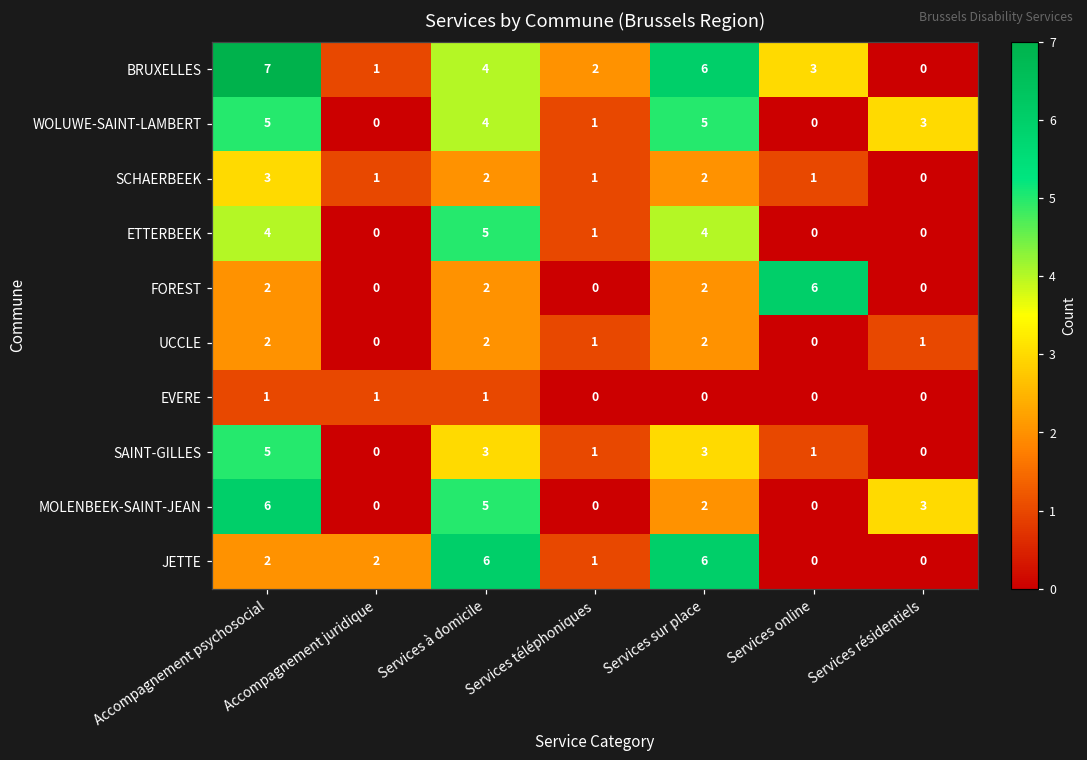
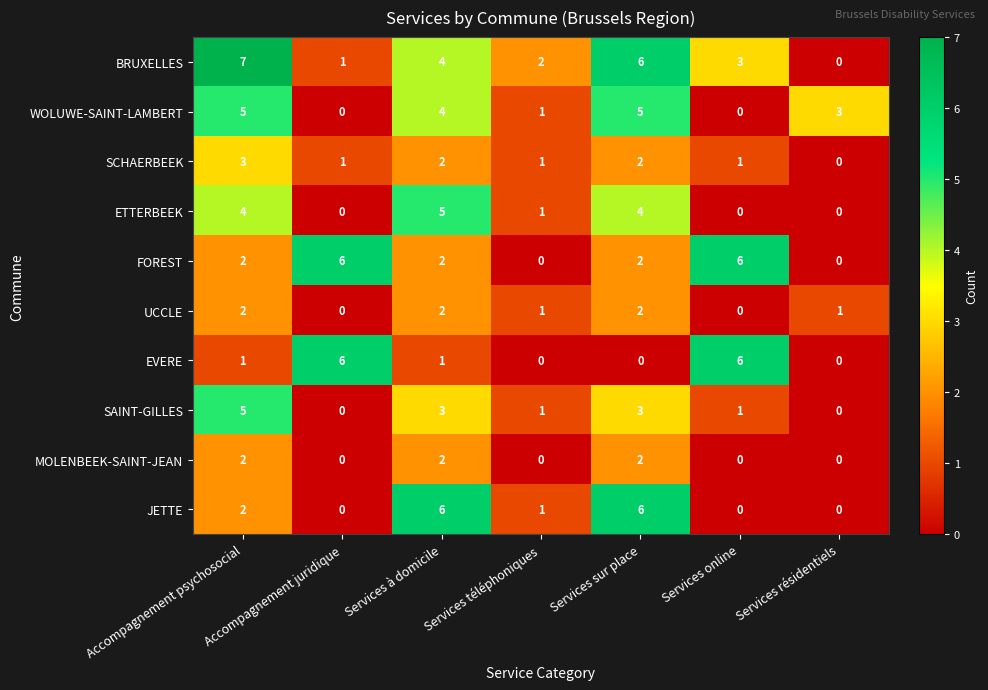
  {
    "BRUXELLES": {
      "Accompagnement psychosocial": 7,
      "Accompagnement juridique": 1,
      "Services à domicile": 4,
      "Services téléphoniques": 2,
      "Services sur place": 6,
      "Services online": 3,
      "Services résidentiels": 0
    },
    "WOLUWE-SAINT-LAMBERT": {
      "Accompagnement psychosocial": 5,
      "Accompagnement juridique": 0,
      "Services à domicile": 4,
      "Services téléphoniques": 1,
      "Services sur place": 5,
      "Services online": 0,
      "Services résidentiels": 3
    },
    "SCHAERBEEK": {
      "Accompagnement psychosocial": 3,
      "Accompagnement juridique": 1,
      "Services à domicile": 2,
      "Services téléphoniques": 1,
      "Services sur place": 2,
      "Services online": 1,
      "Services résidentiels": 0
    },
    "ETTERBEEK": {
      "Accompagnement psychosocial": 4,
      "Accompagnement juridique": 0,
      "Services à domicile": 5,
      "Services téléphoniques": 1,
      "Services sur place": 4,
      "Services online": 0,
      "Services résidentiels": 0
    },
    "FOREST": {
      "Accompagnement psychosocial": 2,
-     "Accompagnement juridique": 0,
+     "Accompagnement juridique": 6,
      "Services à domicile": 2,
      "Services téléphoniques": 0,
      "Services sur place": 2,
      "Services online": 6,
      "Services résidentiels": 0
    },
    "UCCLE": {
      "Accompagnement psychosocial": 2,
      "Accompagnement juridique": 0,
      "Services à domicile": 2,
      "Services téléphoniques": 1,
      "Services sur place": 2,
      "Services online": 0,
      "Services résidentiels": 1
    },
    "EVERE": {
      "Accompagnement psychosocial": 1,
-     "Accompagnement juridique": 1,
+     "Accompagnement juridique": 6,
      "Services à domicile": 1,
      "Services téléphoniques": 0,
      "Services sur place": 0,
-     "Services online": 0,
+     "Services online": 6,
      "Services résidentiels": 0
    },
    "SAINT-GILLES": {
      "Accompagnement psychosocial": 5,
      "Accompagnement juridique": 0,
      "Services à domicile": 3,
      "Services téléphoniques": 1,
      "Services sur place": 3,
      "Services online": 1,
      "Services résidentiels": 0
    },
    "MOLENBEEK-SAINT-JEAN": {
-     "Accompagnement psychosocial": 6,
+     "Accompagnement psychosocial": 2,
      "Accompagnement juridique": 0,
-     "Services à domicile": 5,
+     "Services à domicile": 2,
      "Services téléphoniques": 0,
      "Services sur place": 2,
      "Services online": 0,
-     "Services résidentiels": 3
+     "Services résidentiels": 0
    },
    "JETTE": {
      "Accompagnement psychosocial": 2,
-     "Accompagnement juridique": 2,
+     "Accompagnement juridique": 0,
      "Services à domicile": 6,
      "Services téléphoniques": 1,
      "Services sur place": 6,
      "Services online": 0,
      "Services résidentiels": 0
    }
  }
